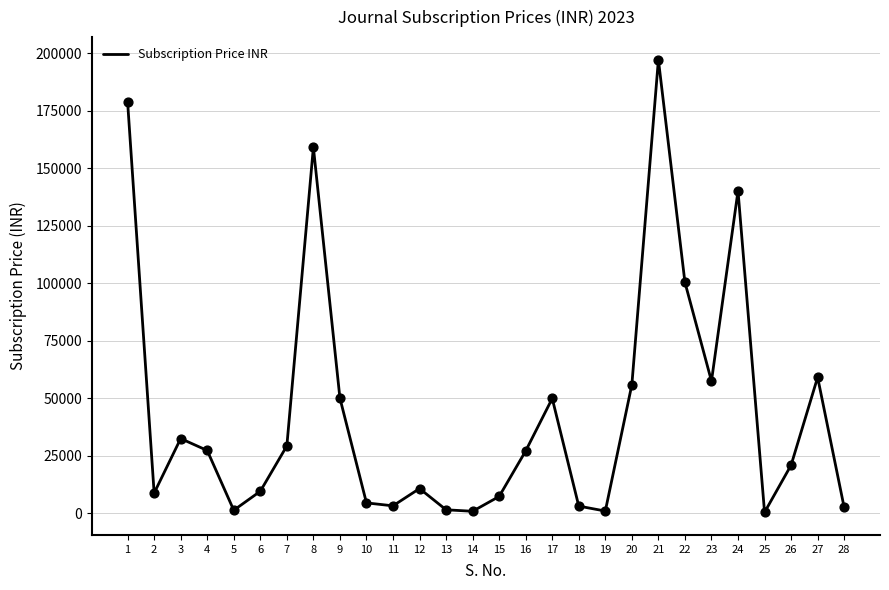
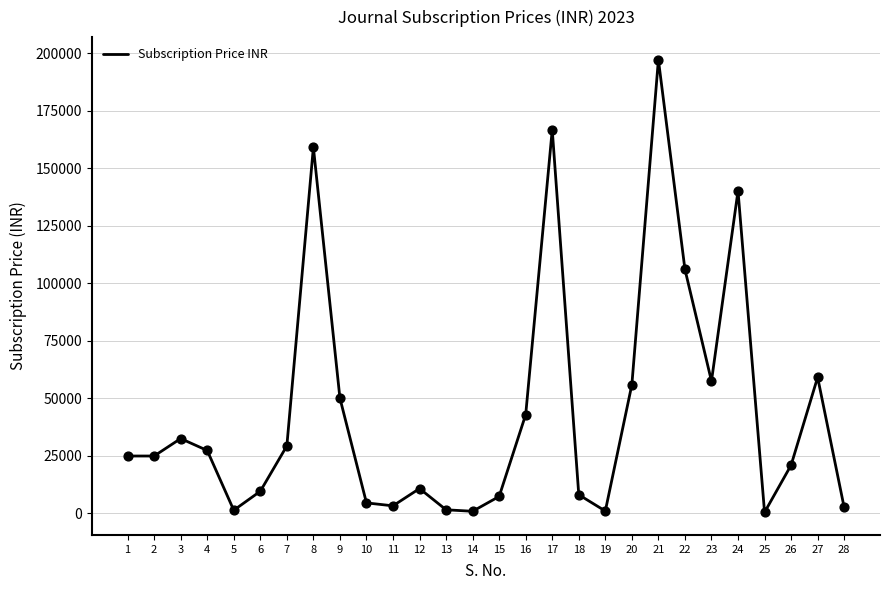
  {
-   "1": 179000,
-   "2": 9000,
+   "1": 25000,
+   "2": 25000,
    "3": 32000,
    "4": 27000,
    "5": 1000,
    "6": 9000,
    "7": 29000,
    "8": 159000,
    "9": 50000,
    "10": 4000,
    "11": 3000,
    "12": 11000,
    "13": 1000,
    "14": 1000,
    "15": 7000,
-   "16": 27000,
-   "17": 50000,
-   "18": 3000,
+   "16": 43000,
+   "17": 167000,
+   "18": 8000,
    "19": 1000,
    "20": 56000,
    "21": 197000,
-   "22": 100000,
+   "22": 106000,
    "23": 57000,
    "24": 140000,
    "25": 0,
    "26": 21000,
    "27": 59000,
    "28": 2000
  }
